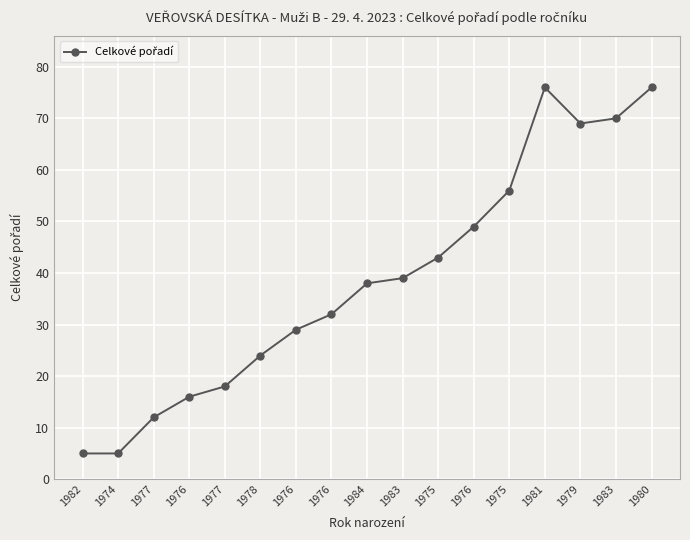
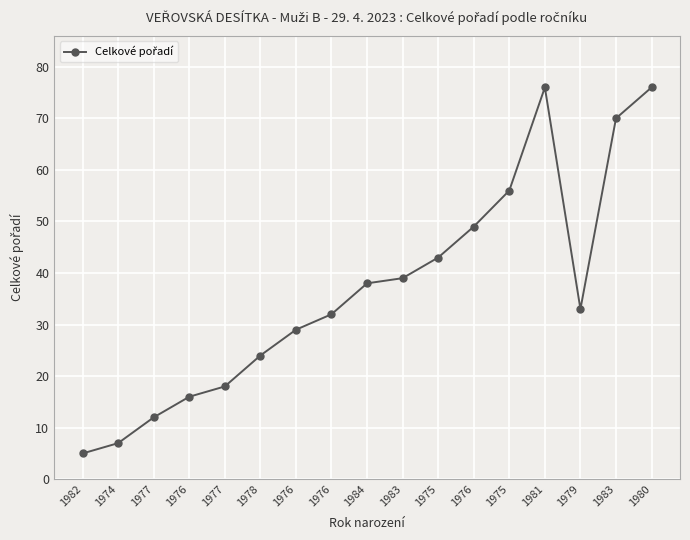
  {
    "1982": 5,
-   "1974": 5,
+   "1974": 7,
    "1978": 24,
    "1984": 38,
    "1981": 76,
-   "1979": 69,
+   "1979": 33,
    "1980": 76
  }
